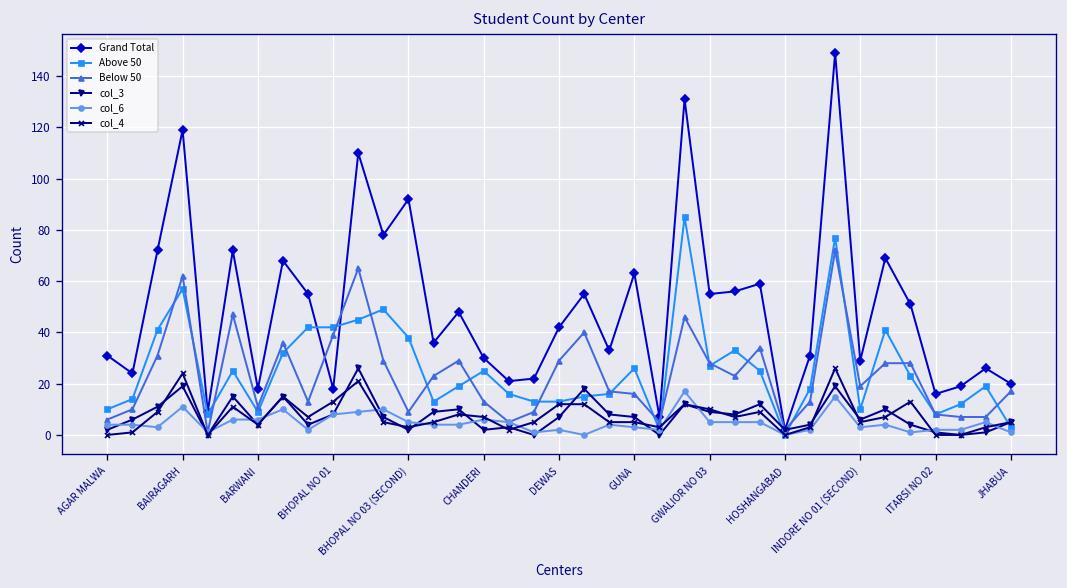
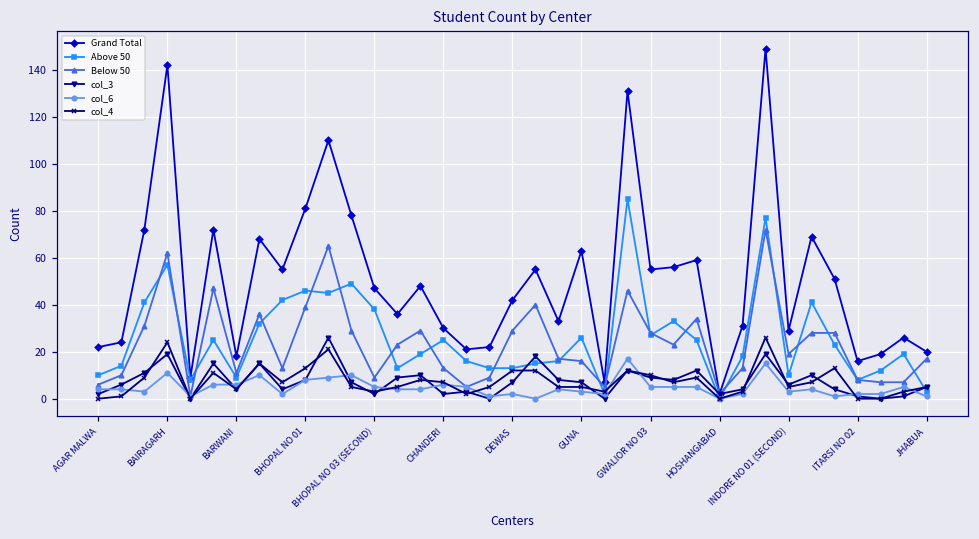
  {
    "Grand Total": {
-     "AGAR MALWA": 31,
-     "BAIRAGARH": 119,
+     "AGAR MALWA": 22,
+     "BAIRAGARH": 142,
      "BARWANI": 18,
-     "BHOPAL NO 01": 18,
-     "BHOPAL NO 03 (SECOND)": 92,
+     "BHOPAL NO 01": 81,
+     "BHOPAL NO 03 (SECOND)": 47,
      "CHANDERI": 30,
      "DEWAS": 42,
      "GUNA": 63,
      "GWALIOR NO 03": 55,
      "INDORE NO 01 (SECOND)": 29,
      "ITARSI NO 02": 16,
      "JHABUA": 20
    },
    "Above 50": {
      "AGAR MALWA": 10,
      "BAIRAGARH": 57,
      "BARWANI": 9,
-     "BHOPAL NO 01": 42,
+     "BHOPAL NO 01": 46,
      "BHOPAL NO 03 (SECOND)": 38,
      "CHANDERI": 25,
      "GUNA": 26,
      "INDORE NO 01 (SECOND)": 10,
      "JHABUA": 3
    }
  }
